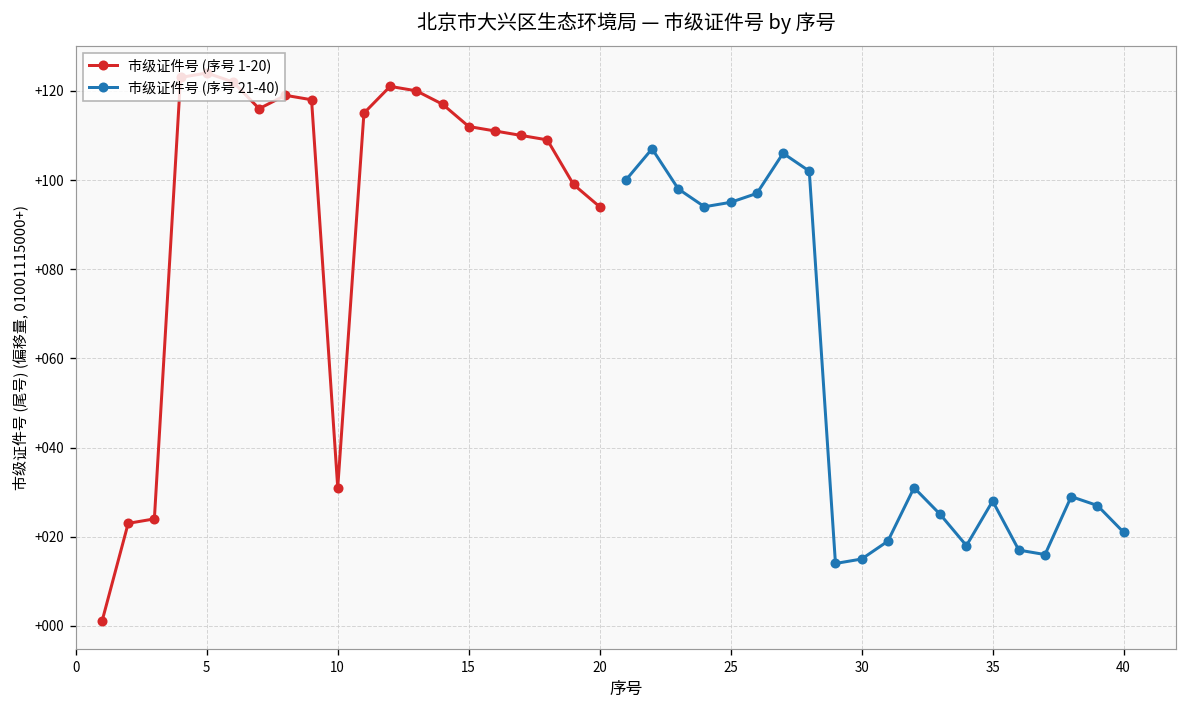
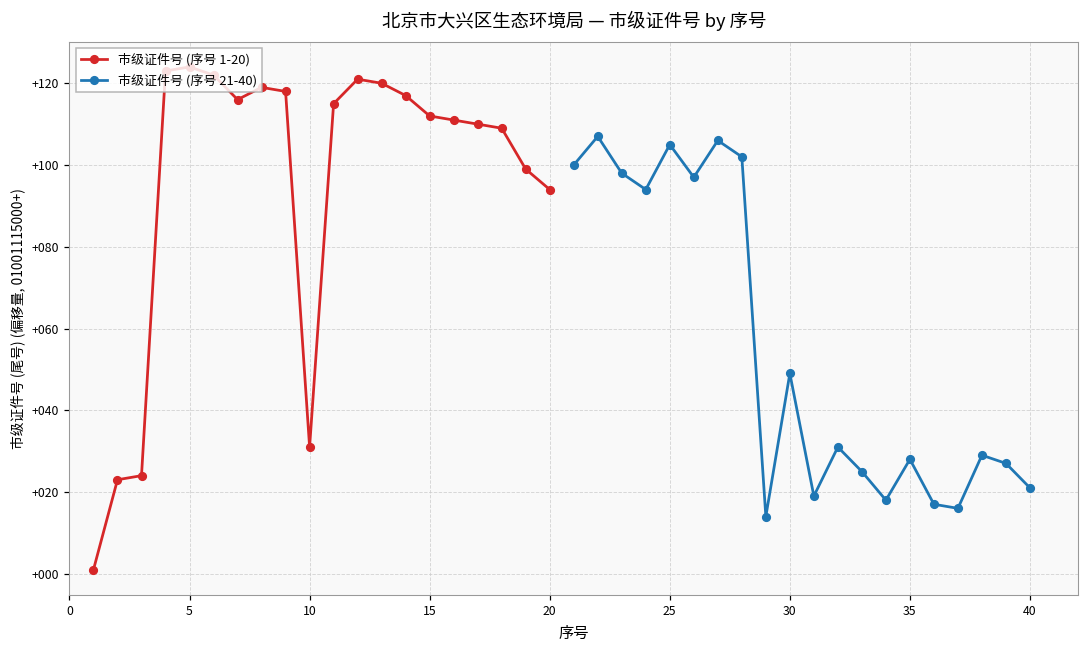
  {
    "市级证件号 (序号 1-20)": {
      "10": "+31",
      "15": "+112",
      "20": "+94"
    },
    "市级证件号 (序号 21-40)": {
-     "25": "+95",
-     "30": "+15",
+     "25": "+105",
+     "30": "+49",
      "35": "+28",
      "40": "+21"
    }
  }
